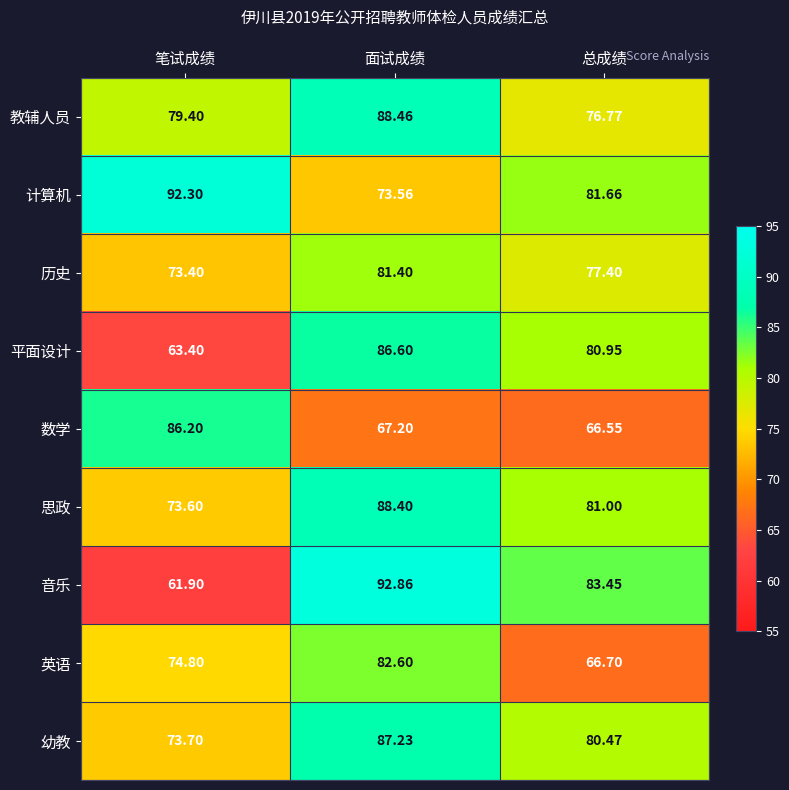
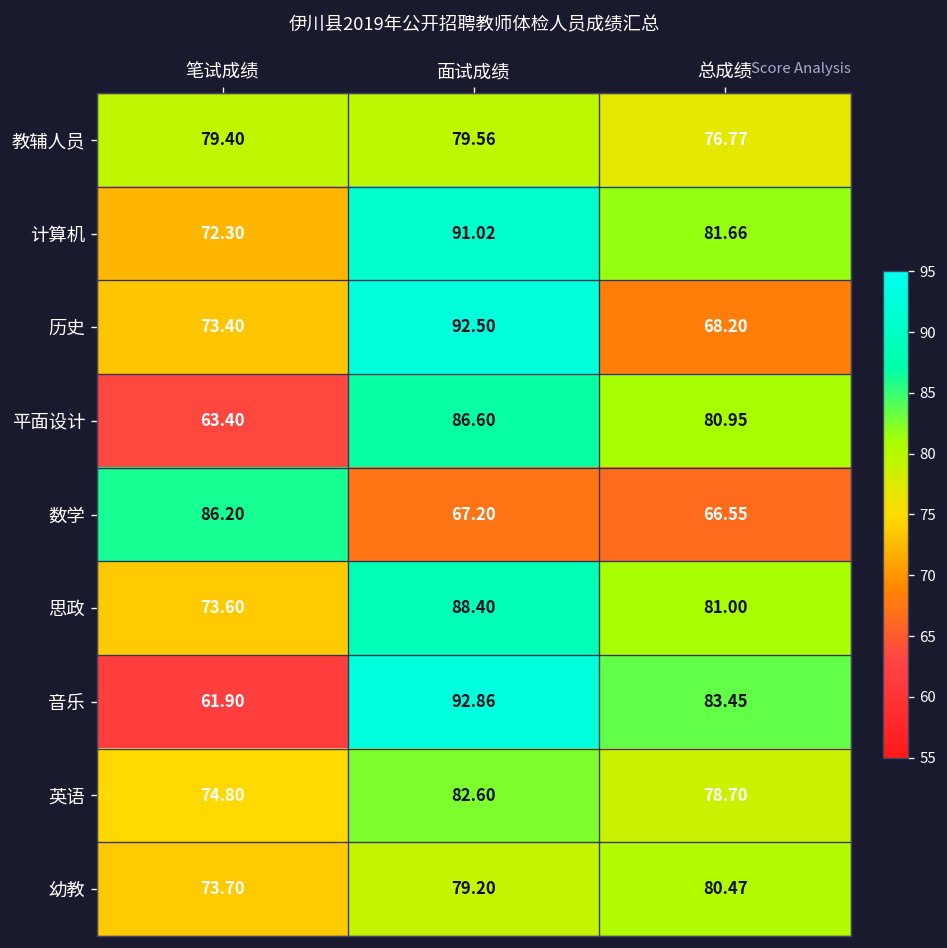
  {
    "教辅人员": {
      "笔试成绩": 79.40,
-     "面试成绩": 88.46,
+     "面试成绩": 79.56,
      "总成绩": 76.77
    },
    "计算机": {
-     "笔试成绩": 92.30,
-     "面试成绩": 73.56,
+     "笔试成绩": 72.30,
+     "面试成绩": 91.02,
      "总成绩": 81.66
    },
    "历史": {
      "笔试成绩": 73.40,
-     "面试成绩": 81.40,
-     "总成绩": 77.40
+     "面试成绩": 92.50,
+     "总成绩": 68.20
    },
    "平面设计": {
      "笔试成绩": 63.40,
      "面试成绩": 86.60,
      "总成绩": 80.95
    },
    "数学": {
      "笔试成绩": 86.20,
      "面试成绩": 67.20,
      "总成绩": 66.55
    },
    "思政": {
      "笔试成绩": 73.60,
      "面试成绩": 88.40,
      "总成绩": 81.00
    },
    "音乐": {
      "笔试成绩": 61.90,
      "面试成绩": 92.86,
      "总成绩": 83.45
    },
    "英语": {
      "笔试成绩": 74.80,
      "面试成绩": 82.60,
-     "总成绩": 66.70
+     "总成绩": 78.70
    },
    "幼教": {
      "笔试成绩": 73.70,
-     "面试成绩": 87.23,
+     "面试成绩": 79.20,
      "总成绩": 80.47
    }
  }
